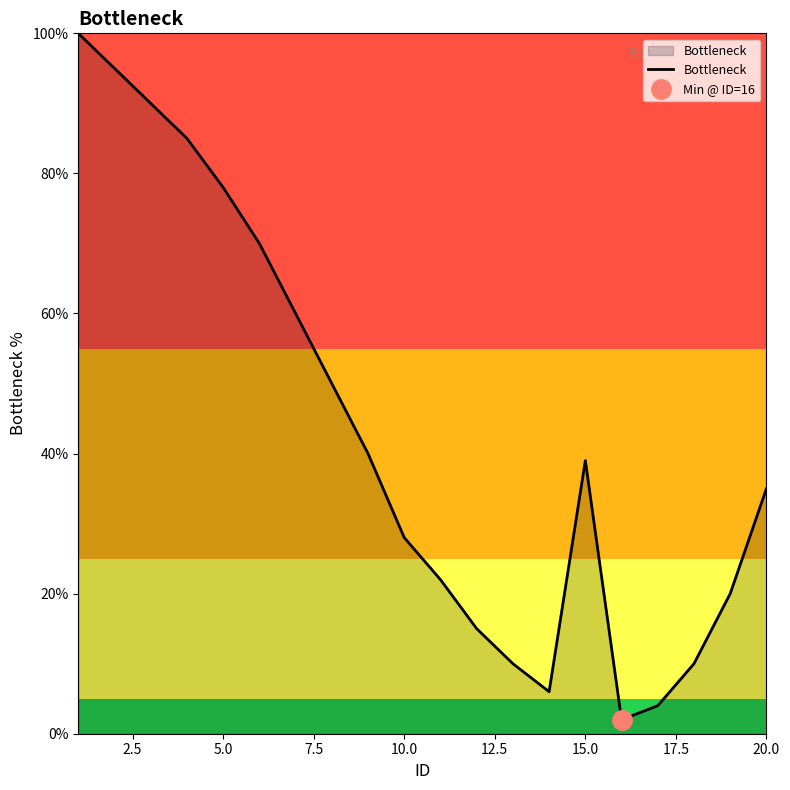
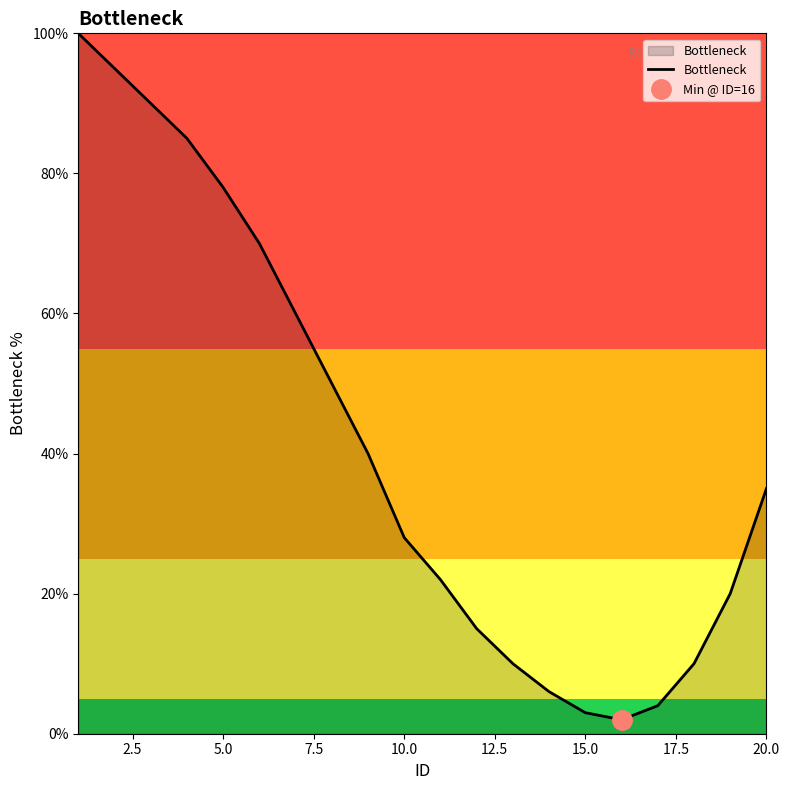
  {
    "Bottleneck": {
      "5.0": "78%",
      "10.0": "28%",
-     "15.0": "39%",
+     "15.0": "3%",
      "20.0": "35%"
    }
  }
